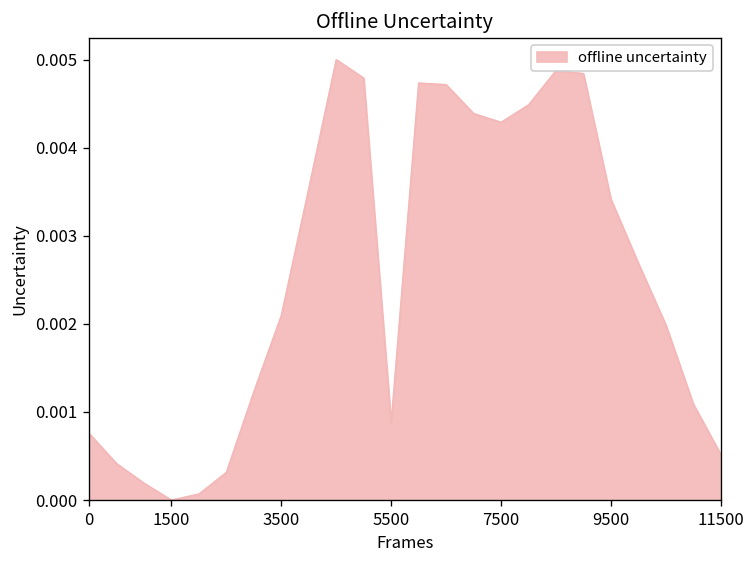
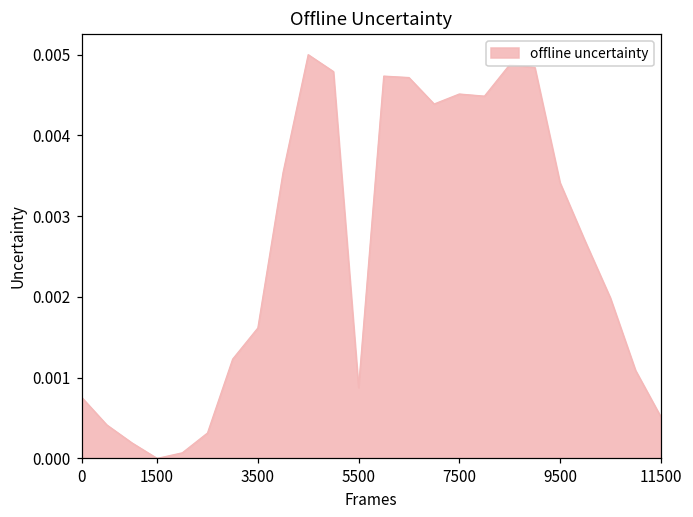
  {
    "0": 0.0008,
    "1500": 0.0000,
-   "3500": 0.0021,
+   "3500": 0.0016,
    "5500": 0.0009,
-   "7500": 0.0043,
+   "7500": 0.0045,
    "9500": 0.0034,
    "11500": 0.0005
  }
